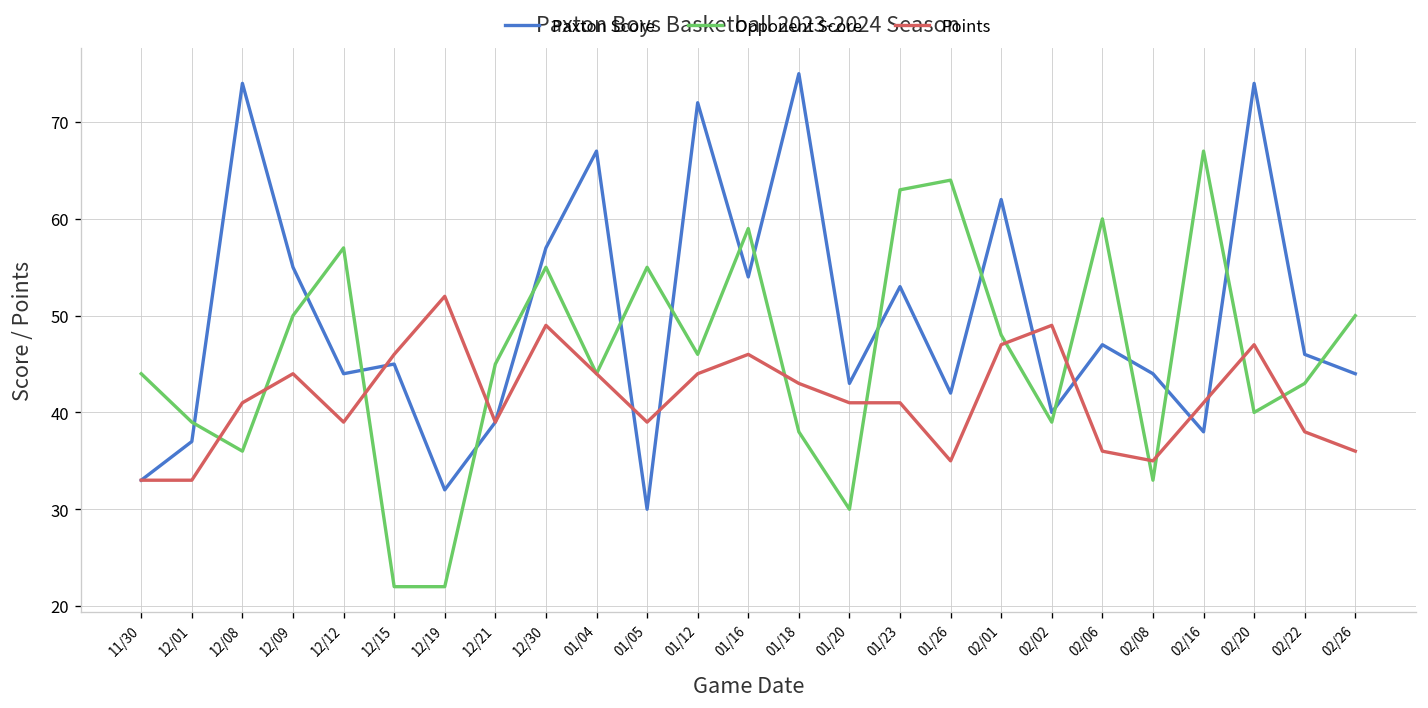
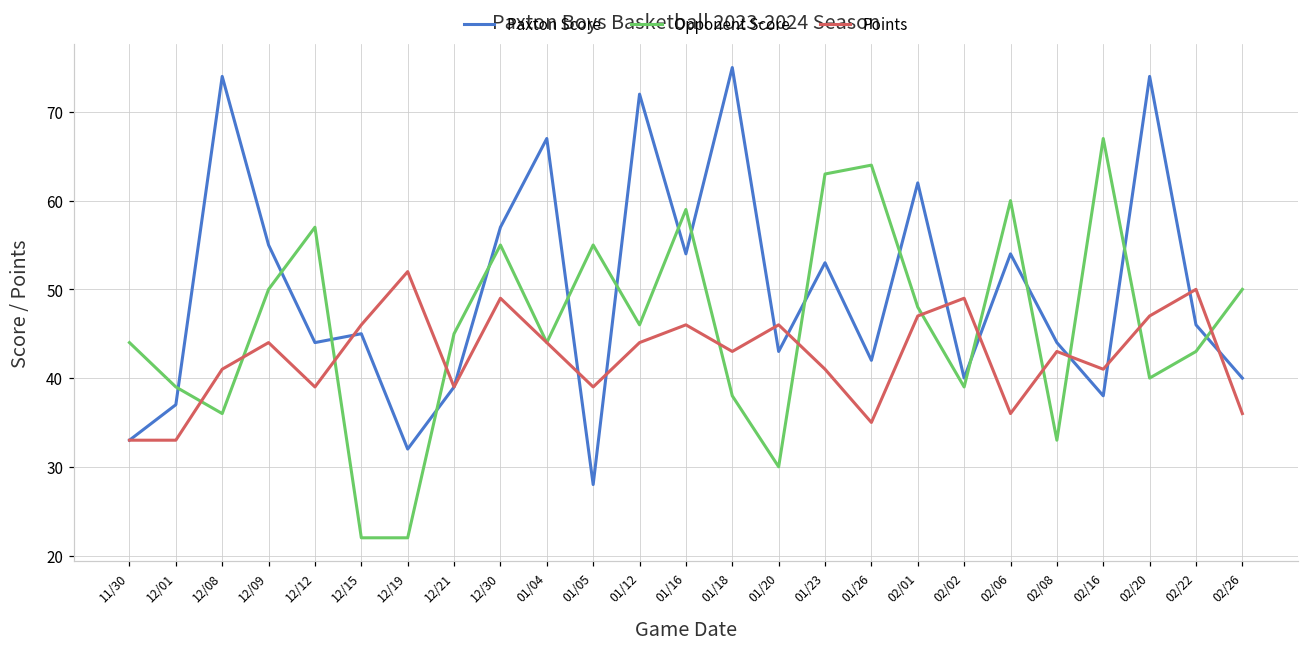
  {
    "Paxton Score": {
      "12/01": 37,
      "12/08": 74,
      "12/09": 55,
      "12/12": 44,
      "12/15": 45,
      "12/19": 32,
      "12/30": 57,
      "01/04": 67,
-     "01/05": 30,
+     "01/05": 28,
      "01/12": 72,
      "01/16": 54,
      "01/18": 75,
      "01/20": 43,
      "01/23": 53,
      "01/26": 42,
      "02/01": 62,
      "02/02": 40,
-     "02/06": 47,
+     "02/06": 54,
      "02/08": 44,
      "02/16": 38,
      "02/20": 74,
      "02/22": 46,
-     "02/26": 44
+     "02/26": 40
    },
    "Opponent Score": {
      "11/30": 44,
      "12/01": 39,
      "12/08": 36,
      "12/09": 50,
      "12/12": 57,
      "12/15": 22,
      "12/19": 22,
      "12/21": 45,
      "12/30": 55,
      "01/05": 55,
      "01/12": 46,
      "01/16": 59,
      "01/18": 38,
      "01/20": 30,
      "01/23": 63,
      "01/26": 64,
      "02/01": 48,
      "02/02": 39,
      "02/06": 60,
      "02/08": 33,
      "02/16": 67,
      "02/20": 40,
      "02/22": 43,
      "02/26": 50
    },
    "Points": {
      "12/01": 33,
      "12/08": 41,
      "12/09": 44,
      "12/12": 39,
      "12/15": 46,
      "12/19": 52,
      "12/30": 49,
      "01/05": 39,
      "01/12": 44,
      "01/16": 46,
      "01/18": 43,
-     "01/20": 41,
+     "01/20": 46,
      "01/23": 41,
      "01/26": 35,
      "02/01": 47,
      "02/02": 49,
      "02/06": 36,
-     "02/08": 35,
+     "02/08": 43,
      "02/16": 41,
      "02/20": 47,
-     "02/22": 38,
+     "02/22": 50,
      "02/26": 36
    }
  }
